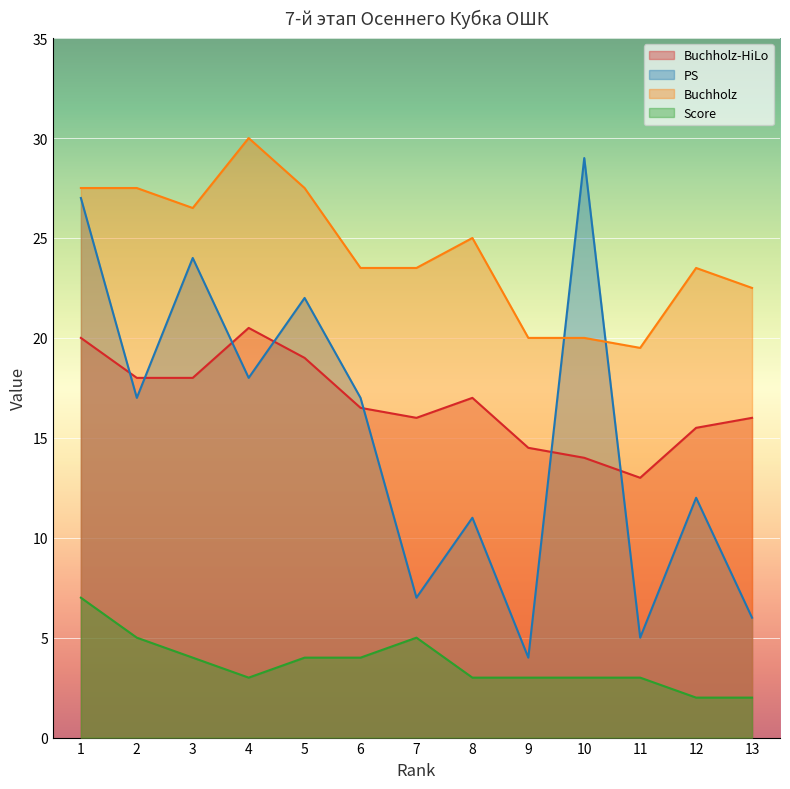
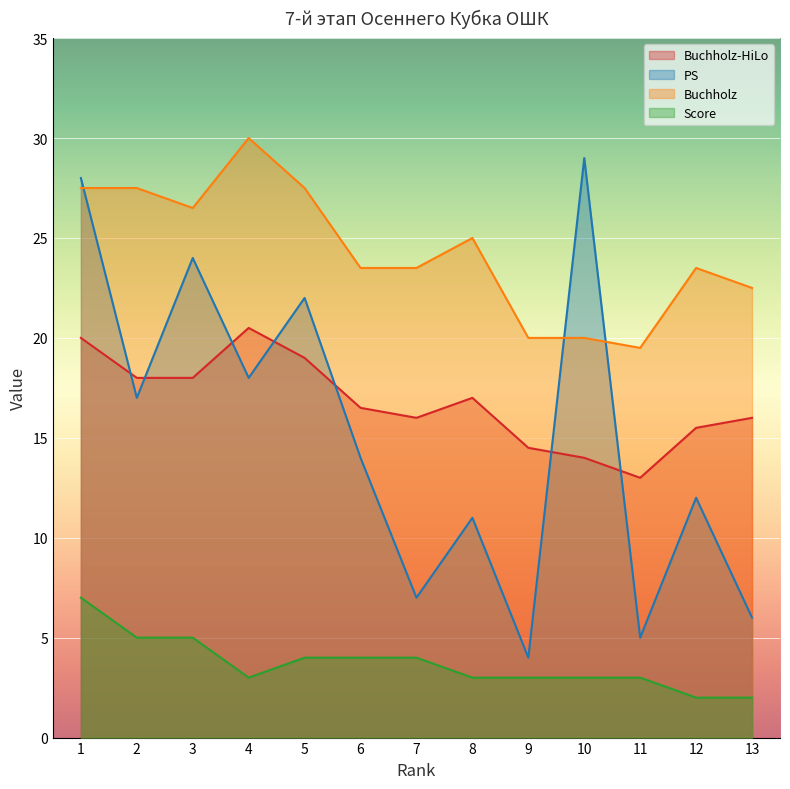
  {
    "PS": {
-     "1": 27,
+     "1": 28,
      "2": 17,
      "3": 24,
      "4": 18,
      "5": 22,
-     "6": 17,
+     "6": 14,
      "7": 7,
      "8": 11,
      "9": 4,
      "10": 29,
      "11": 5,
      "12": 12,
      "13": 6
    },
    "Score": {
      "1": 7,
      "2": 5,
-     "3": 4,
+     "3": 5,
      "4": 3,
      "5": 4,
      "6": 4,
-     "7": 5,
+     "7": 4,
      "8": 3,
      "9": 3,
      "10": 3,
      "11": 3,
      "12": 2,
      "13": 2
    }
  }
